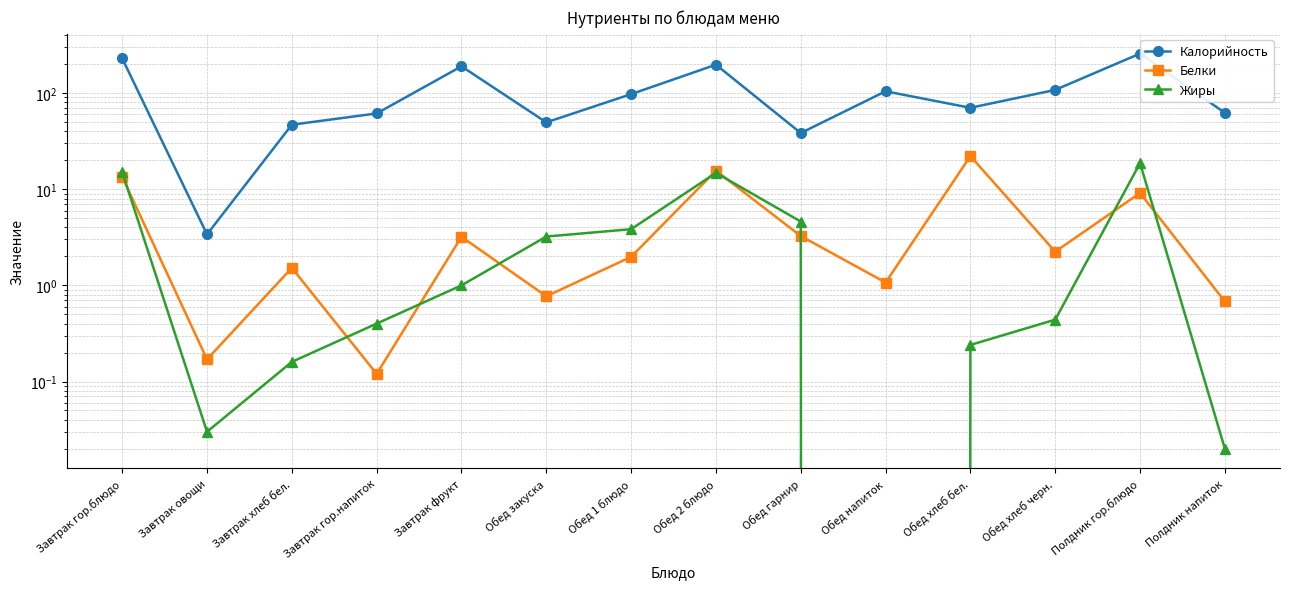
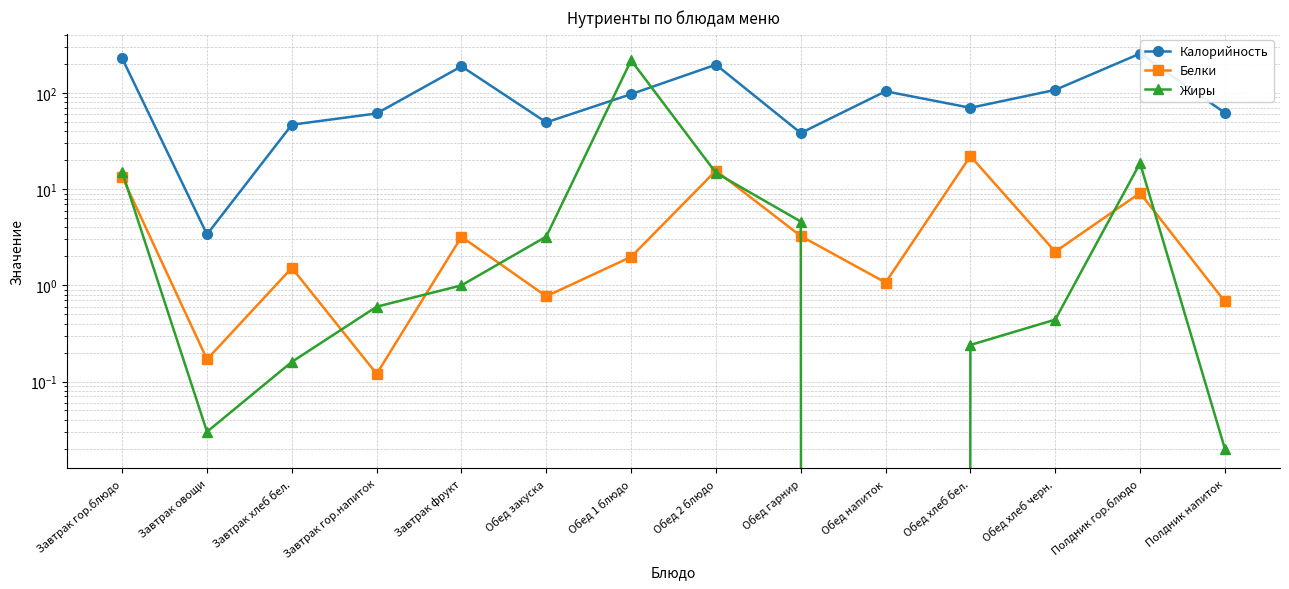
  {
    "Калорийность": {
      "Завтрак гор.блюдо": 230,
      "Завтрак овощи": 3.4,
      "Завтрак хлеб бел.": 50,
      "Завтрак гор.напиток": 60,
      "Завтрак фрукт": 190,
      "Обед закуска": 50,
      "Обед 1 блюдо": 100,
      "Обед 2 блюдо": 200,
      "Обед гарнир": 38,
      "Обед напиток": 100,
      "Обед хлеб бел.": 70,
      "Обед хлеб черн.": 110,
      "Полдник напиток": 60
    },
    "Белки": {
      "Завтрак гор.блюдо": 13,
      "Завтрак овощи": 0.17,
      "Завтрак хлеб бел.": 1.5,
      "Завтрак гор.напиток": 0.12,
      "Завтрак фрукт": 3.2,
      "Обед закуска": 0.8,
      "Обед 1 блюдо": 2.0,
      "Обед гарнир": 3.3,
      "Обед напиток": 1.1,
      "Обед хлеб бел.": 22,
      "Обед хлеб черн.": 2.2,
      "Полдник гор.блюдо": 9,
      "Полдник напиток": 0.7
    },
    "Жиры": {
      "Завтрак гор.блюдо": 15,
      "Завтрак овощи": 0.030,
      "Завтрак хлеб бел.": 0.16,
-     "Завтрак гор.напиток": 0.4,
+     "Завтрак гор.напиток": 0.6,
      "Завтрак фрукт": 1.0,
      "Обед закуска": 3.2,
-     "Обед 1 блюдо": 3.8,
+     "Обед 1 блюдо": 220,
      "Обед гарнир": 5,
      "Обед хлеб бел.": 0.24,
      "Обед хлеб черн.": 0.4,
      "Полдник гор.блюдо": 19,
      "Полдник напиток": 0.020
    }
  }
